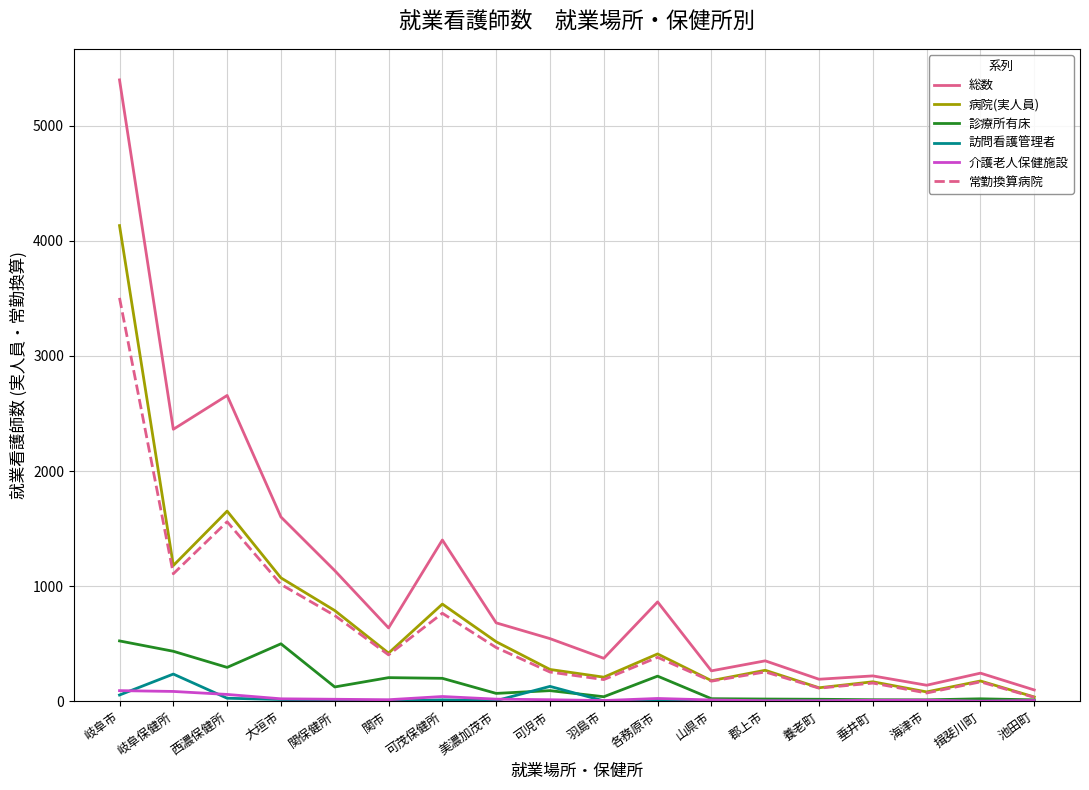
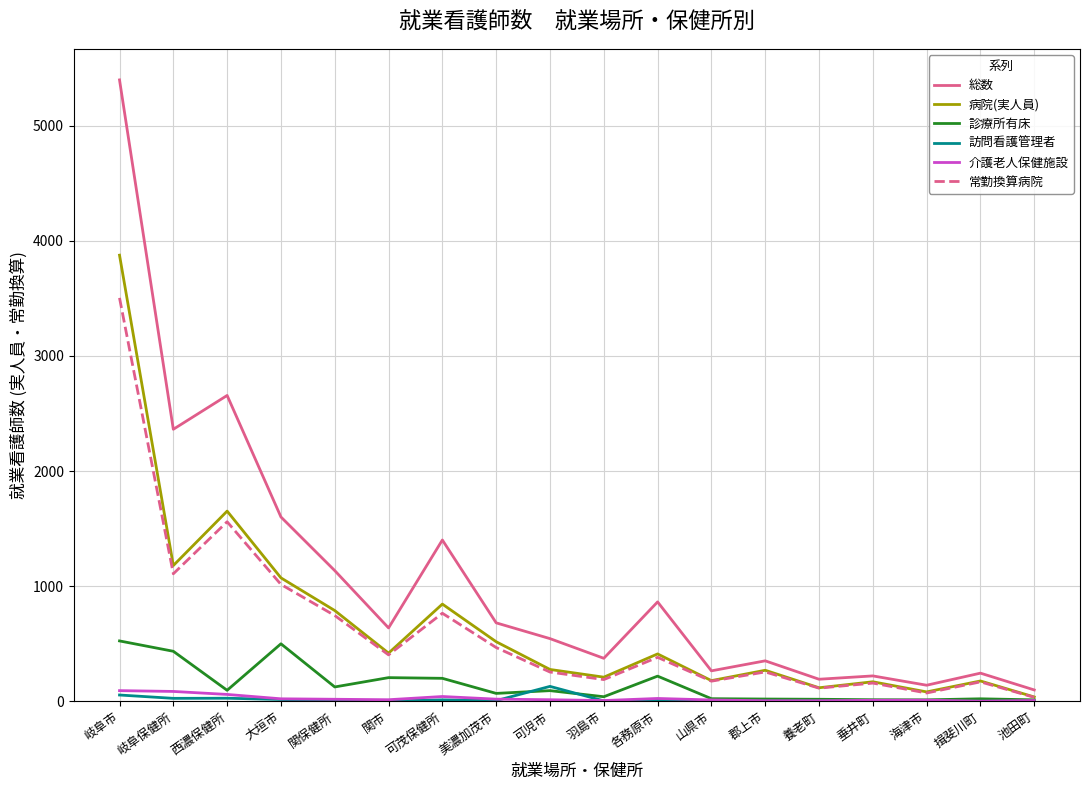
  {
    "病院(実人員)": {
-     "岐阜市": 4130,
+     "岐阜市": 3880,
      "岐阜保健所": 1180,
      "西濃保健所": 1650,
      "大垣市": 1070,
      "関保健所": 790,
      "可茂保健所": 840,
      "美濃加茂市": 520,
      "可児市": 280,
      "各務原市": 410
    },
    "診療所有床": {
      "岐阜市": 520,
      "岐阜保健所": 430,
-     "西濃保健所": 290,
+     "西濃保健所": 100,
      "大垣市": 500,
      "関保健所": 120,
      "関市": 210,
      "可茂保健所": 200,
      "美濃加茂市": 70,
      "可児市": 90,
      "羽島市": 40,
      "各務原市": 220
    },
    "訪問看護管理者": {
      "岐阜市": 50,
-     "岐阜保健所": 240,
+     "岐阜保健所": 30,
      "西濃保健所": 30,
      "可茂保健所": 10,
      "可児市": 130
    },
    "介護老人保健施設": {
      "岐阜市": 90,
      "岐阜保健所": 90,
      "西濃保健所": 60,
      "可茂保健所": 40,
      "可児市": 10
    }
  }
